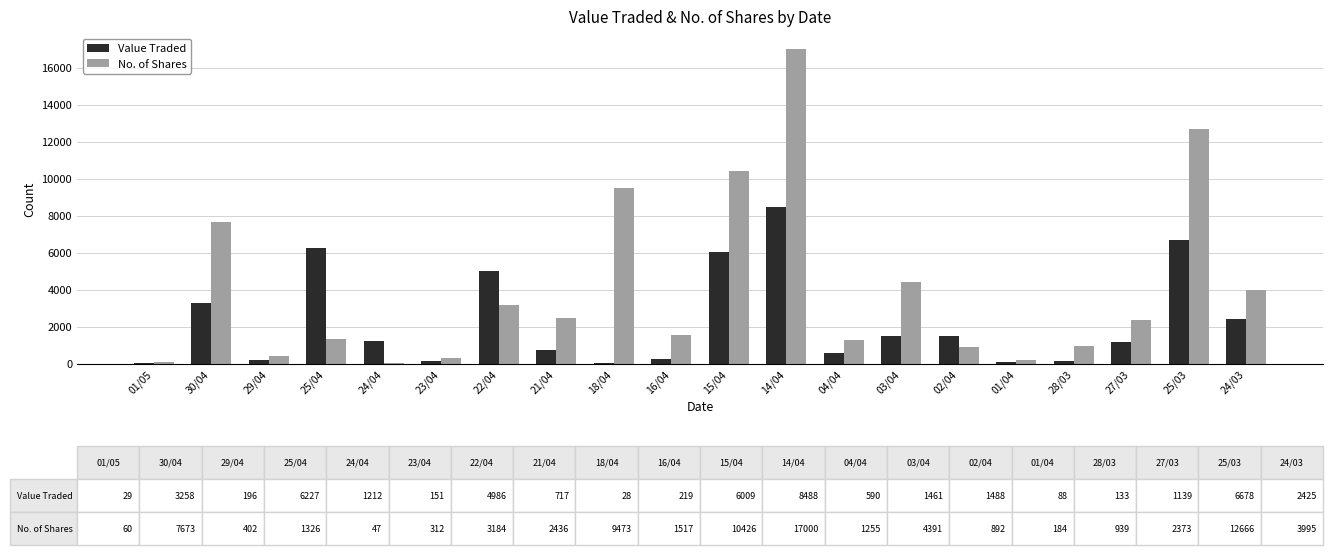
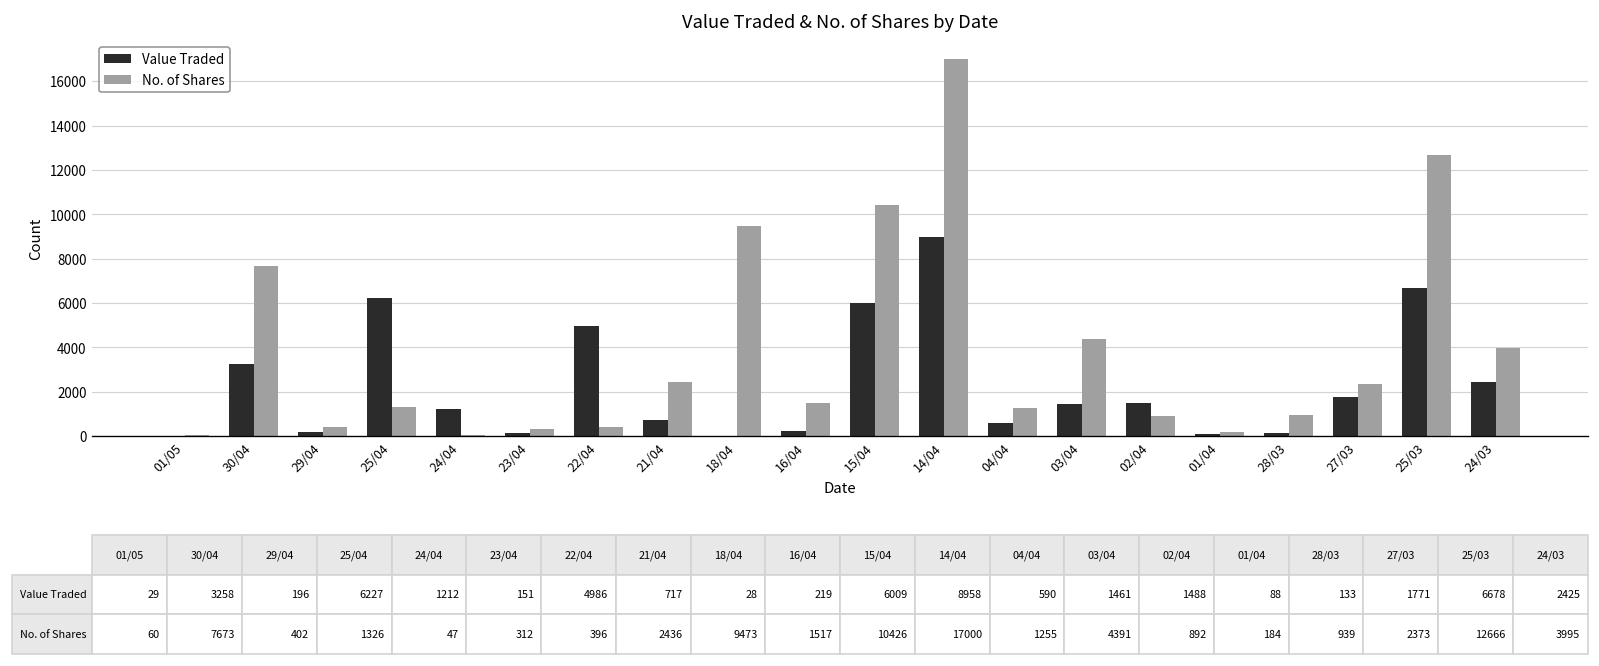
  {
    "Value Traded": {
-     "14/04": 8488,
-     "27/03": 1139
+     "14/04": 8958,
+     "27/03": 1771
    },
    "No. of Shares": {
-     "22/04": 3184
+     "22/04": 396
    }
  }
